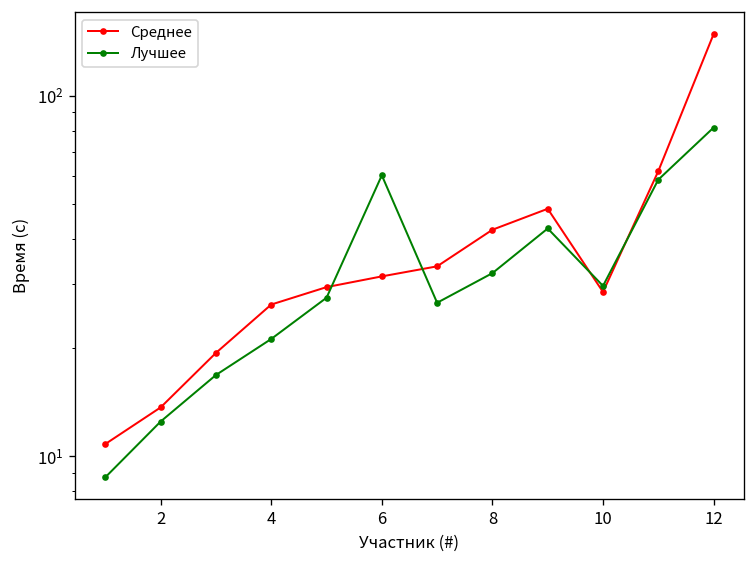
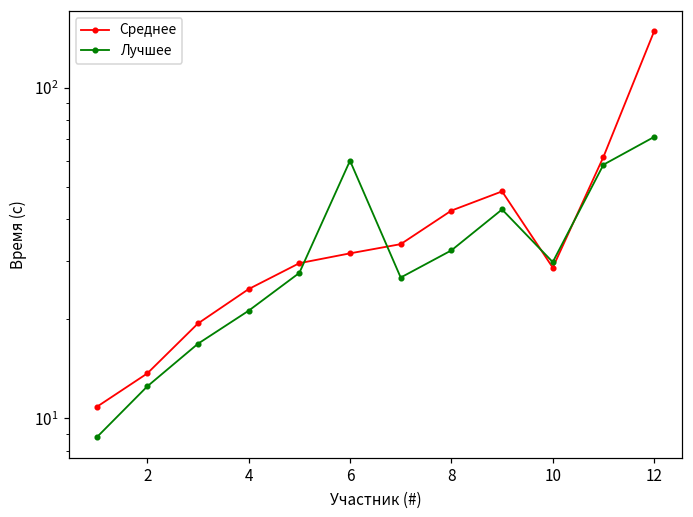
  {
    "Среднее": {
      "2": 14,
-     "4": 26,
+     "4": 25,
      "6": 32,
      "8": 43,
      "10": 29,
      "12": 150
    },
    "Лучшее": {
      "2": 12.5,
      "4": 21,
      "6": 60,
      "8": 32,
      "10": 30,
-     "12": 82
+     "12": 71
    }
  }
